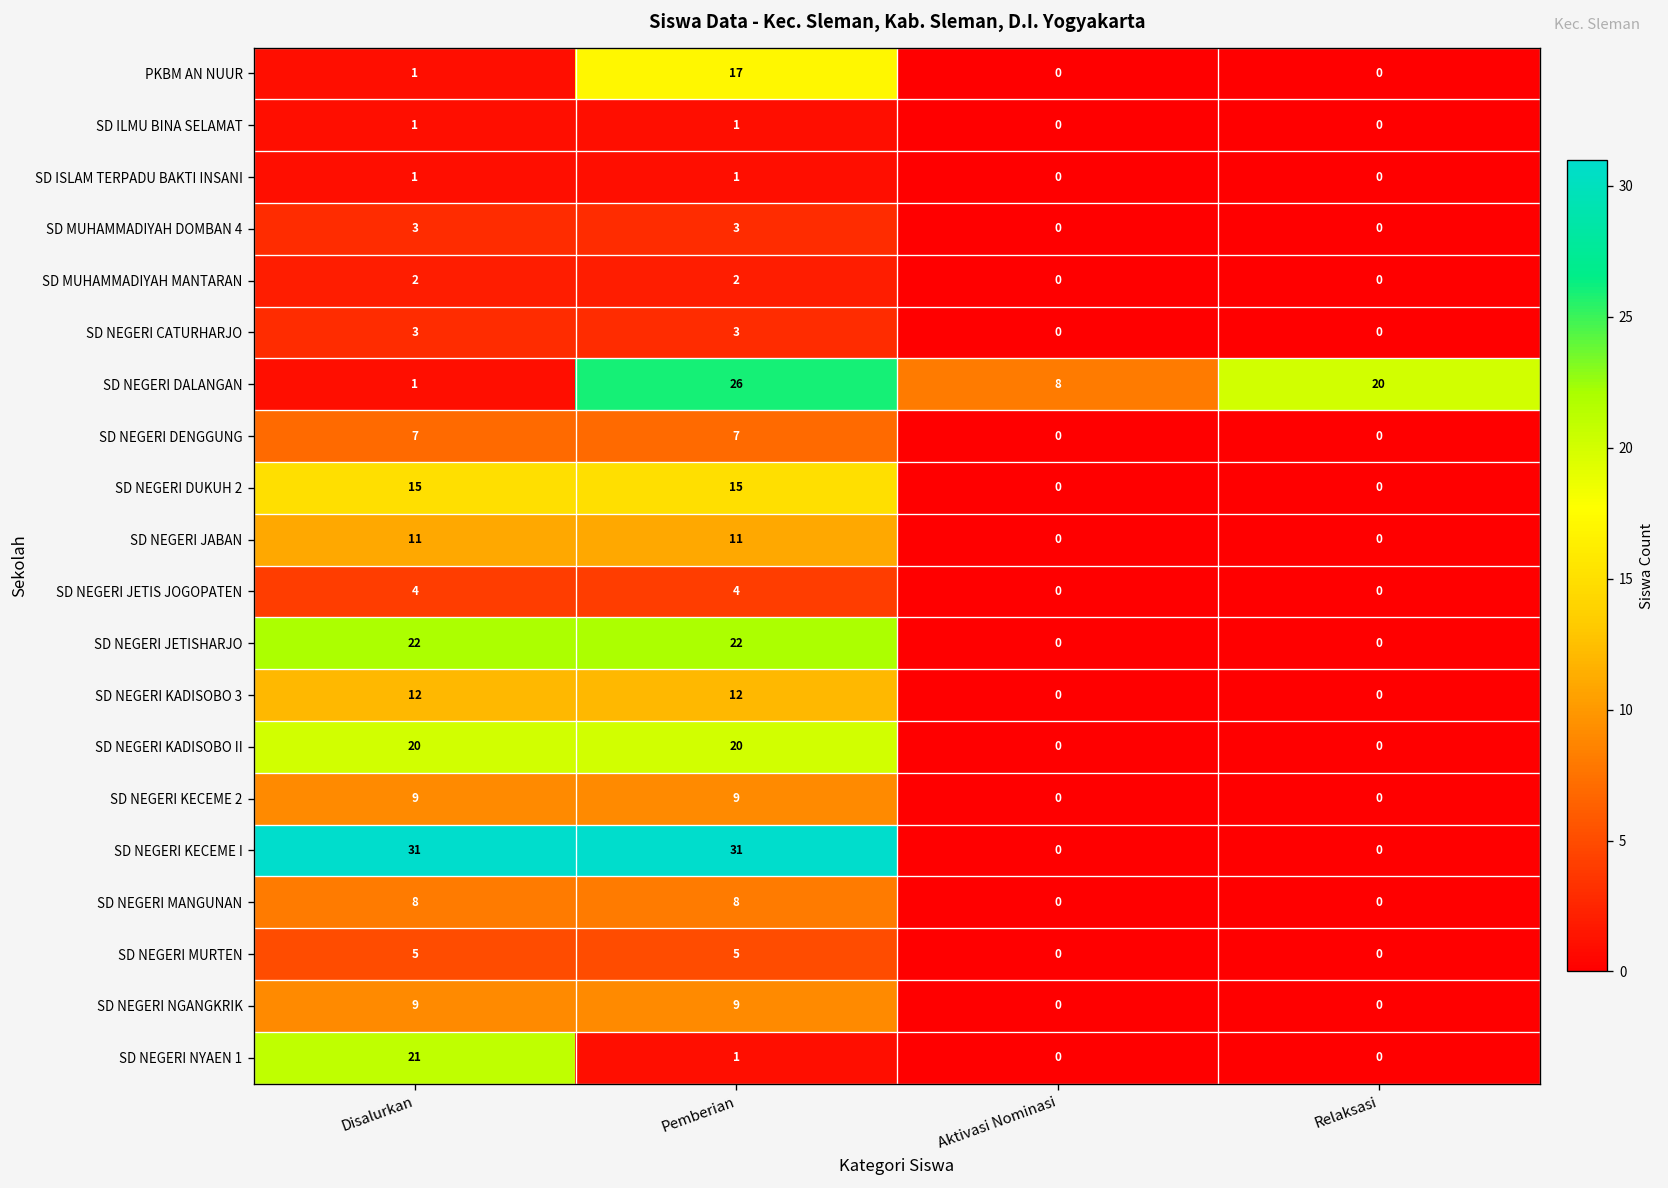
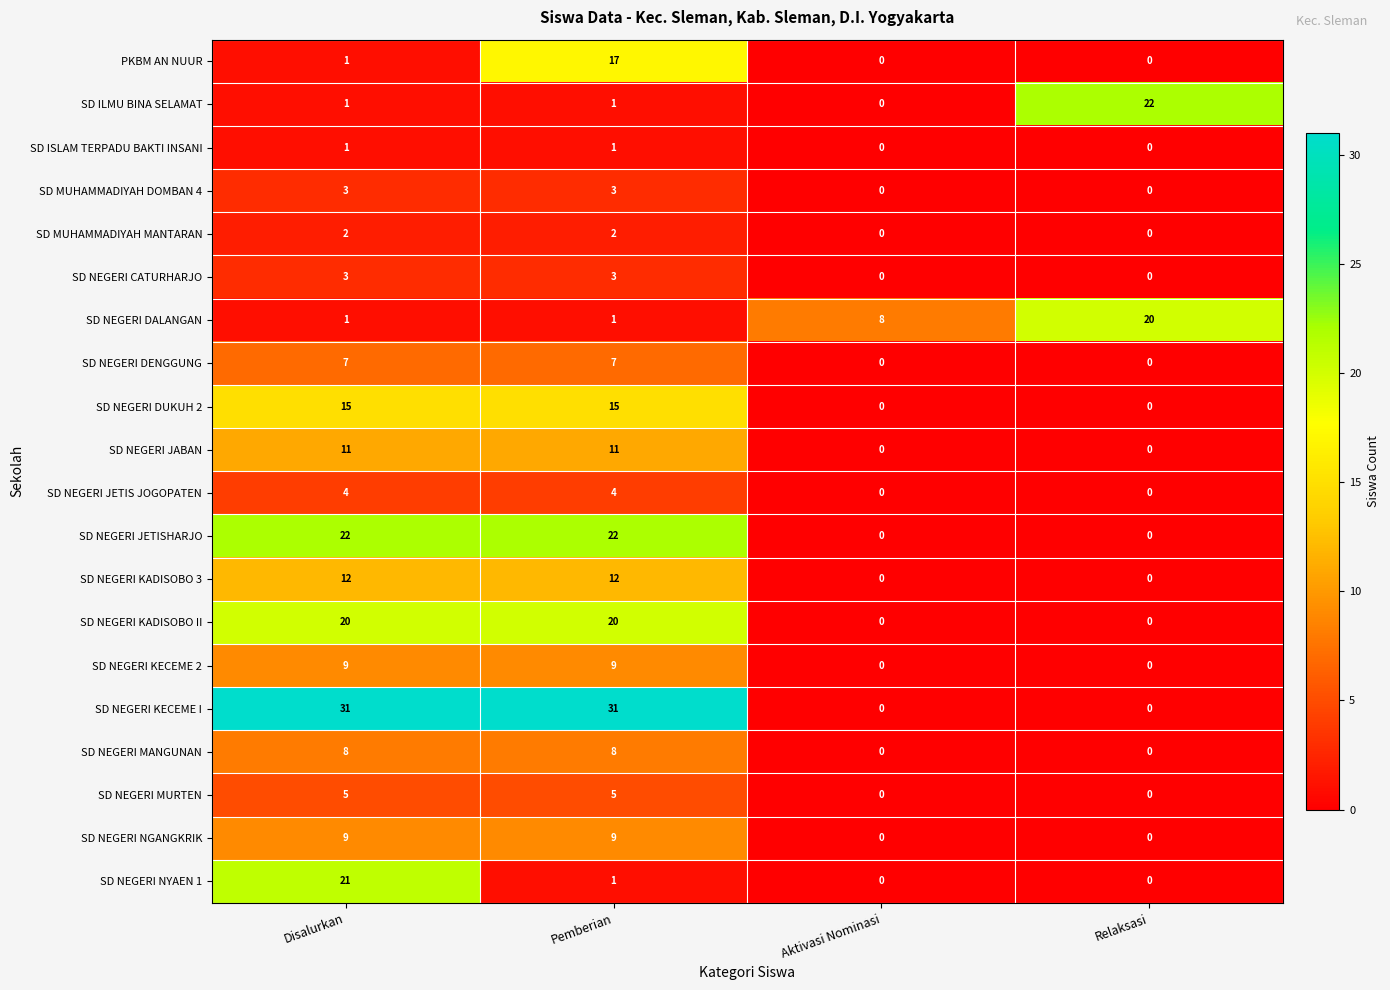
  {
    "PKBM AN NUUR": {
      "Disalurkan": 1,
      "Pemberian": 17,
      "Aktivasi Nominasi": 0,
      "Relaksasi": 0
    },
    "SD ILMU BINA SELAMAT": {
      "Disalurkan": 1,
      "Pemberian": 1,
      "Aktivasi Nominasi": 0,
-     "Relaksasi": 0
+     "Relaksasi": 22
    },
    "SD ISLAM TERPADU BAKTI INSANI": {
      "Disalurkan": 1,
      "Pemberian": 1,
      "Aktivasi Nominasi": 0,
      "Relaksasi": 0
    },
    "SD MUHAMMADIYAH DOMBAN 4": {
      "Disalurkan": 3,
      "Pemberian": 3,
      "Aktivasi Nominasi": 0,
      "Relaksasi": 0
    },
    "SD MUHAMMADIYAH MANTARAN": {
      "Disalurkan": 2,
      "Pemberian": 2,
      "Aktivasi Nominasi": 0,
      "Relaksasi": 0
    },
    "SD NEGERI CATURHARJO": {
      "Disalurkan": 3,
      "Pemberian": 3,
      "Aktivasi Nominasi": 0,
      "Relaksasi": 0
    },
    "SD NEGERI DALANGAN": {
      "Disalurkan": 1,
-     "Pemberian": 26,
+     "Pemberian": 1,
      "Aktivasi Nominasi": 8,
      "Relaksasi": 20
    },
    "SD NEGERI DENGGUNG": {
      "Disalurkan": 7,
      "Pemberian": 7,
      "Aktivasi Nominasi": 0,
      "Relaksasi": 0
    },
    "SD NEGERI DUKUH 2": {
      "Disalurkan": 15,
      "Pemberian": 15,
      "Aktivasi Nominasi": 0,
      "Relaksasi": 0
    },
    "SD NEGERI JABAN": {
      "Disalurkan": 11,
      "Pemberian": 11,
      "Aktivasi Nominasi": 0,
      "Relaksasi": 0
    },
    "SD NEGERI JETIS JOGOPATEN": {
      "Disalurkan": 4,
      "Pemberian": 4,
      "Aktivasi Nominasi": 0,
      "Relaksasi": 0
    },
    "SD NEGERI JETISHARJO": {
      "Disalurkan": 22,
      "Pemberian": 22,
      "Aktivasi Nominasi": 0,
      "Relaksasi": 0
    },
    "SD NEGERI KADISOBO 3": {
      "Disalurkan": 12,
      "Pemberian": 12,
      "Aktivasi Nominasi": 0,
      "Relaksasi": 0
    },
    "SD NEGERI KADISOBO II": {
      "Disalurkan": 20,
      "Pemberian": 20,
      "Aktivasi Nominasi": 0,
      "Relaksasi": 0
    },
    "SD NEGERI KECEME 2": {
      "Disalurkan": 9,
      "Pemberian": 9,
      "Aktivasi Nominasi": 0,
      "Relaksasi": 0
    },
    "SD NEGERI KECEME I": {
      "Disalurkan": 31,
      "Pemberian": 31,
      "Aktivasi Nominasi": 0,
      "Relaksasi": 0
    },
    "SD NEGERI MANGUNAN": {
      "Disalurkan": 8,
      "Pemberian": 8,
      "Aktivasi Nominasi": 0,
      "Relaksasi": 0
    },
    "SD NEGERI MURTEN": {
      "Disalurkan": 5,
      "Pemberian": 5,
      "Aktivasi Nominasi": 0,
      "Relaksasi": 0
    },
    "SD NEGERI NGANGKRIK": {
      "Disalurkan": 9,
      "Pemberian": 9,
      "Aktivasi Nominasi": 0,
      "Relaksasi": 0
    },
    "SD NEGERI NYAEN 1": {
      "Disalurkan": 21,
      "Pemberian": 1,
      "Aktivasi Nominasi": 0,
      "Relaksasi": 0
    }
  }
